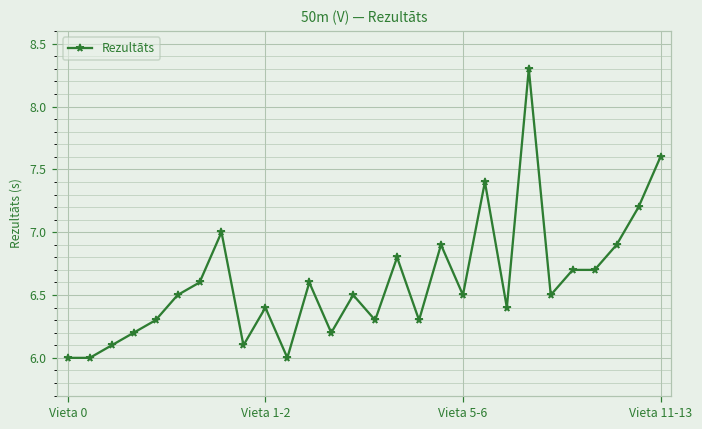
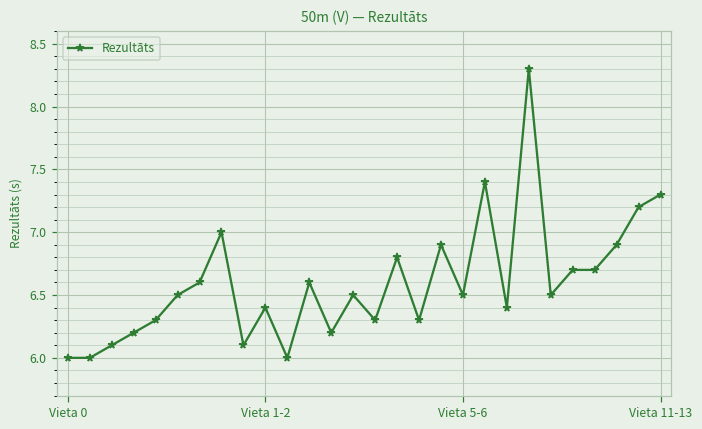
  {
    "Vieta 0": 6.0,
    "Vieta 1-2": 6.4,
    "Vieta 5-6": 6.5,
-   "Vieta 11-13": 7.6
+   "Vieta 11-13": 7.3
  }
